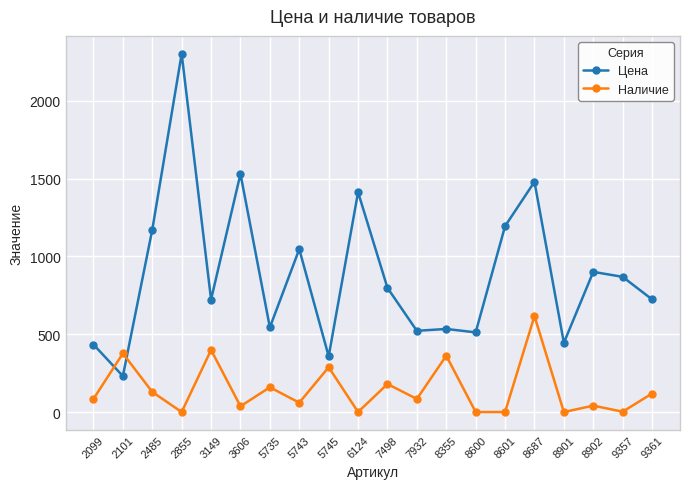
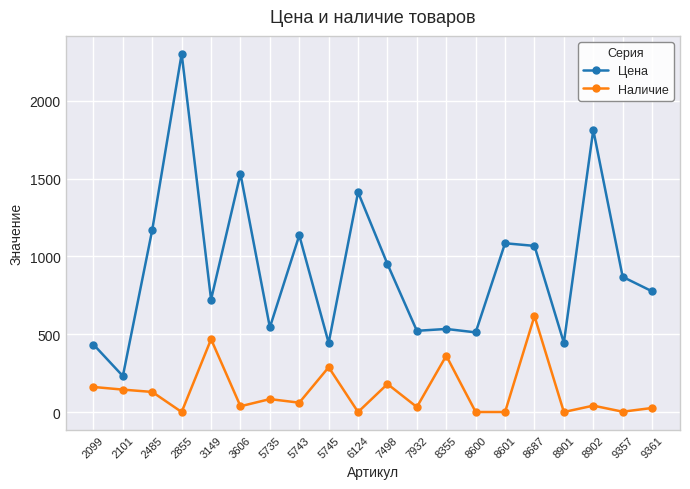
  {
    "Цена": {
      "2099": 430,
      "2101": 230,
      "2485": 1170,
      "2855": 2300,
      "3149": 720,
      "3606": 1530,
      "5735": 540,
-     "5743": 1050,
-     "5745": 360,
+     "5743": 1140,
+     "5745": 440,
      "6124": 1410,
-     "7498": 800,
+     "7498": 950,
      "7932": 520,
      "8355": 530,
      "8600": 510,
-     "8601": 1200,
-     "8687": 1480,
+     "8601": 1090,
+     "8687": 1070,
      "8901": 450,
-     "8902": 900,
+     "8902": 1810,
      "9357": 870,
-     "9361": 720
+     "9361": 780
    },
    "Наличие": {
-     "2099": 80,
-     "2101": 380,
+     "2099": 160,
+     "2101": 140,
      "2485": 130,
      "2855": 0,
-     "3149": 400,
+     "3149": 470,
      "3606": 40,
-     "5735": 160,
+     "5735": 80,
      "5743": 60,
      "5745": 290,
      "6124": 0,
      "7498": 180,
-     "7932": 80,
+     "7932": 30,
      "8355": 360,
      "8600": 0,
      "8601": 0,
      "8687": 620,
      "8901": 0,
      "8902": 40,
      "9357": 0,
-     "9361": 120
+     "9361": 30
    }
  }
